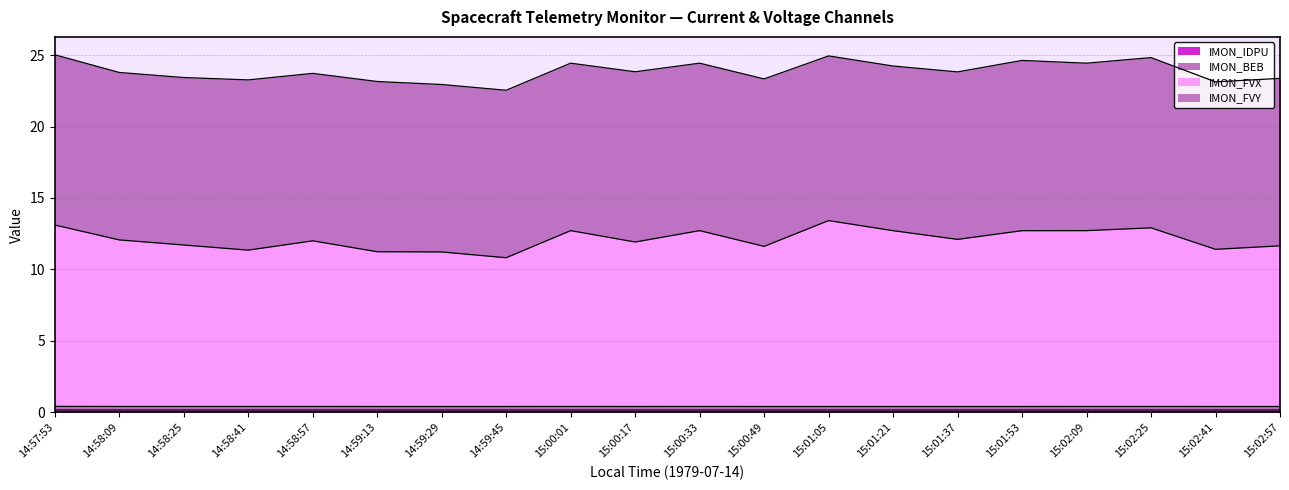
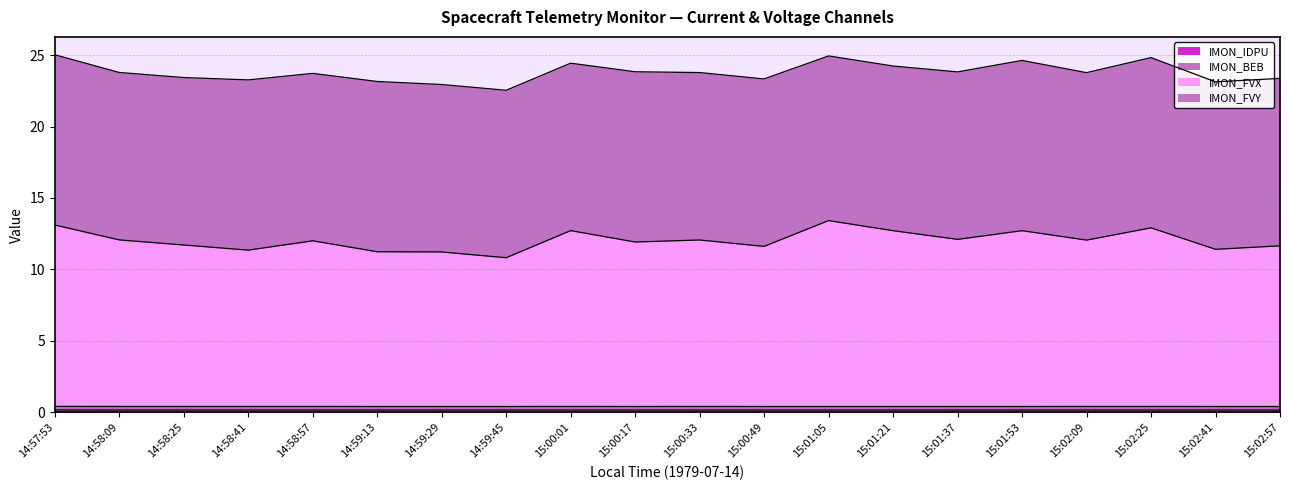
  {
    "IMON_IDPU": {
      "14:57:53": 0.2,
      "14:58:09": 0.2,
      "14:58:25": 0.2,
      "14:58:41": 0.2,
      "14:58:57": 0.2,
      "14:59:13": 0.2,
      "14:59:29": 0.2,
      "14:59:45": 0.2,
      "15:00:01": 0.2,
      "15:00:17": 0.2,
      "15:00:33": 0.2,
      "15:00:49": 0.2,
      "15:01:05": 0.2,
      "15:01:21": 0.2,
      "15:01:37": 0.2,
      "15:01:53": 0.2,
      "15:02:09": 0.2,
      "15:02:25": 0.2,
      "15:02:41": 0.2,
      "15:02:57": 0.2
    },
    "IMON_FVX": {
      "14:57:53": 12.7,
      "14:58:09": 11.7,
      "14:58:25": 11.3,
      "14:58:41": 10.9,
      "14:58:57": 11.6,
      "14:59:13": 10.8,
      "14:59:29": 10.8,
      "14:59:45": 10.4,
      "15:00:01": 12.3,
      "15:00:17": 11.5,
-     "15:00:33": 12.3,
+     "15:00:33": 11.6,
      "15:00:49": 11.2,
      "15:01:05": 13.0,
      "15:01:21": 12.3,
      "15:01:37": 11.7,
      "15:01:53": 12.3,
-     "15:02:09": 12.3,
+     "15:02:09": 11.6,
      "15:02:25": 12.5,
      "15:02:41": 11.0,
      "15:02:57": 11.2
    }
  }
